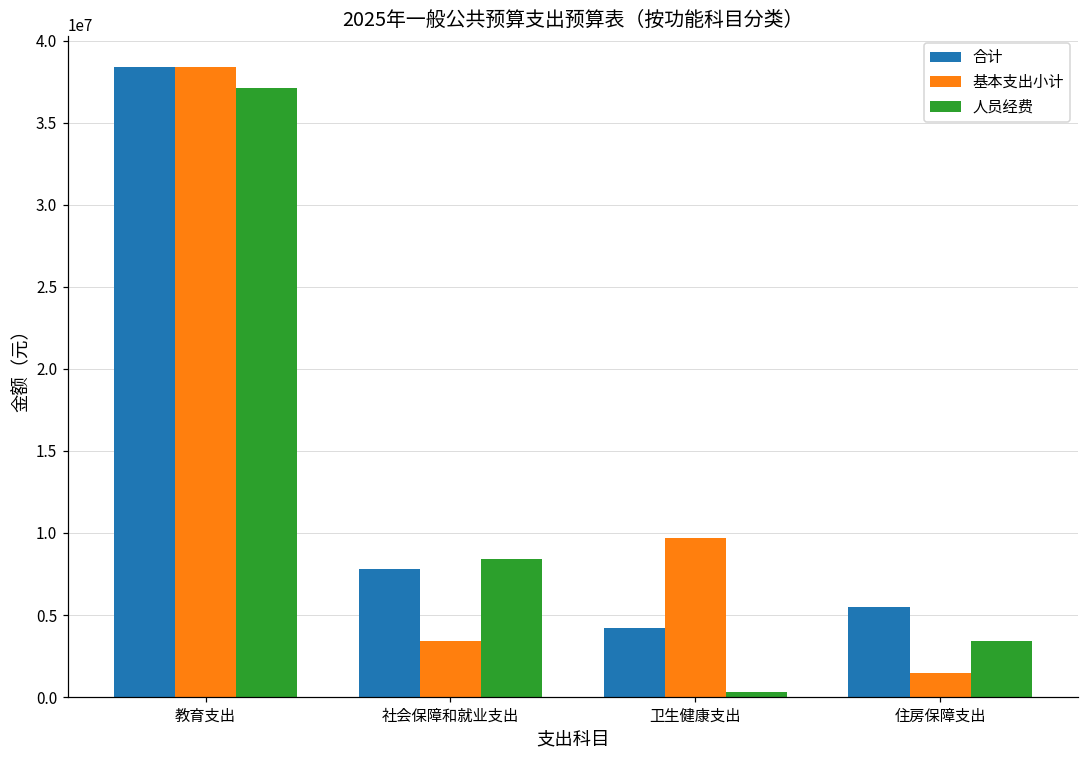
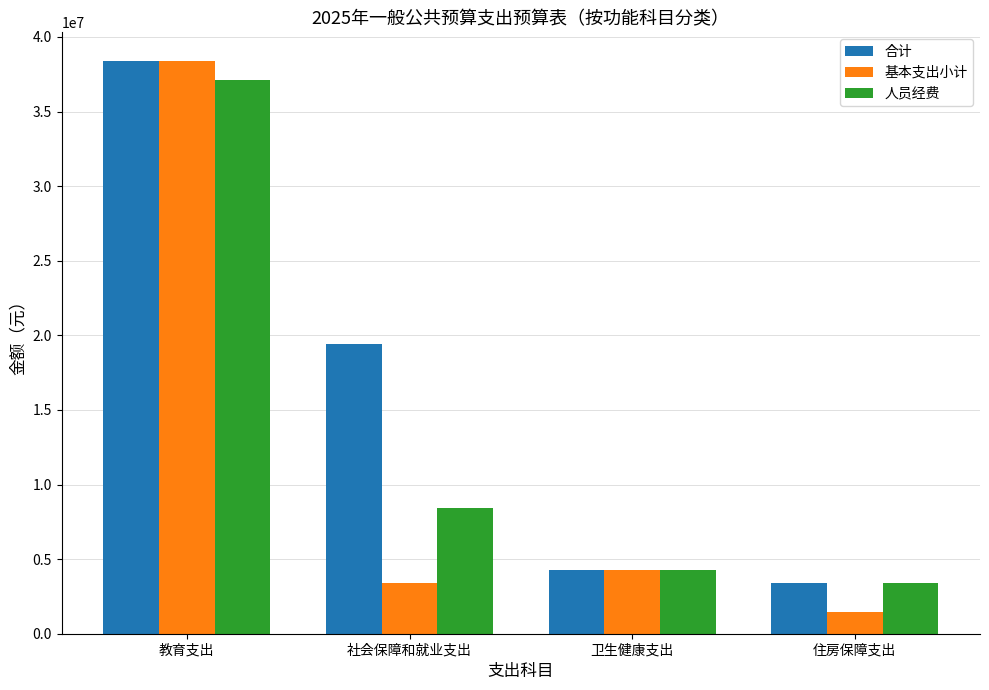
  {
    "合计": {
      "教育支出": 38400000,
-     "社会保障和就业支出": 7800000,
+     "社会保障和就业支出": 19400000,
      "卫生健康支出": 4200000,
-     "住房保障支出": 5500000
+     "住房保障支出": 3400000
    },
    "基本支出小计": {
      "教育支出": 38400000,
      "社会保障和就业支出": 3400000,
-     "卫生健康支出": 9700000,
+     "卫生健康支出": 4200000,
      "住房保障支出": 1500000
    },
    "人员经费": {
      "教育支出": 37100000,
      "社会保障和就业支出": 8400000,
-     "卫生健康支出": 300000,
+     "卫生健康支出": 4200000,
      "住房保障支出": 3400000
    }
  }
